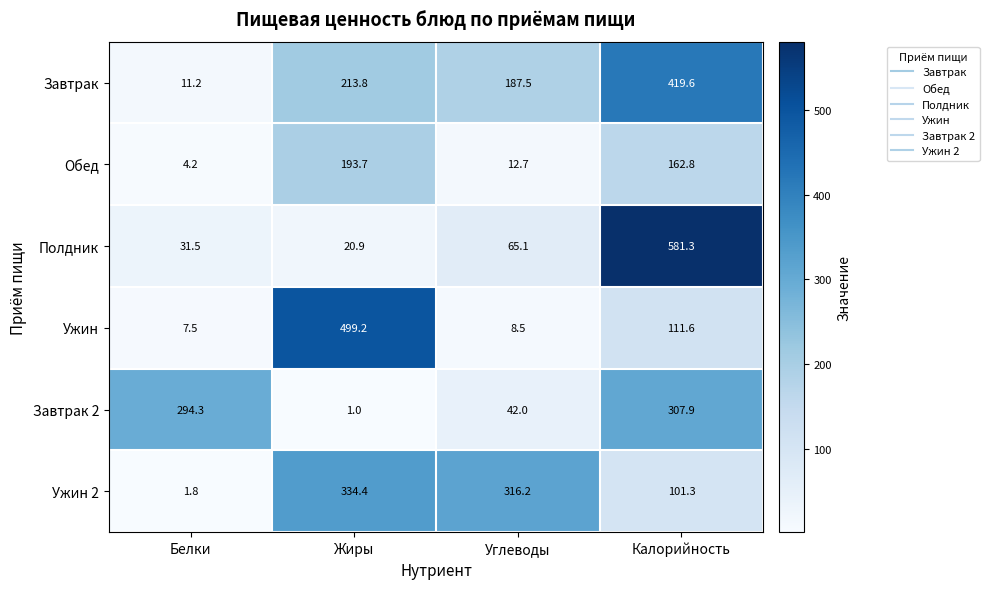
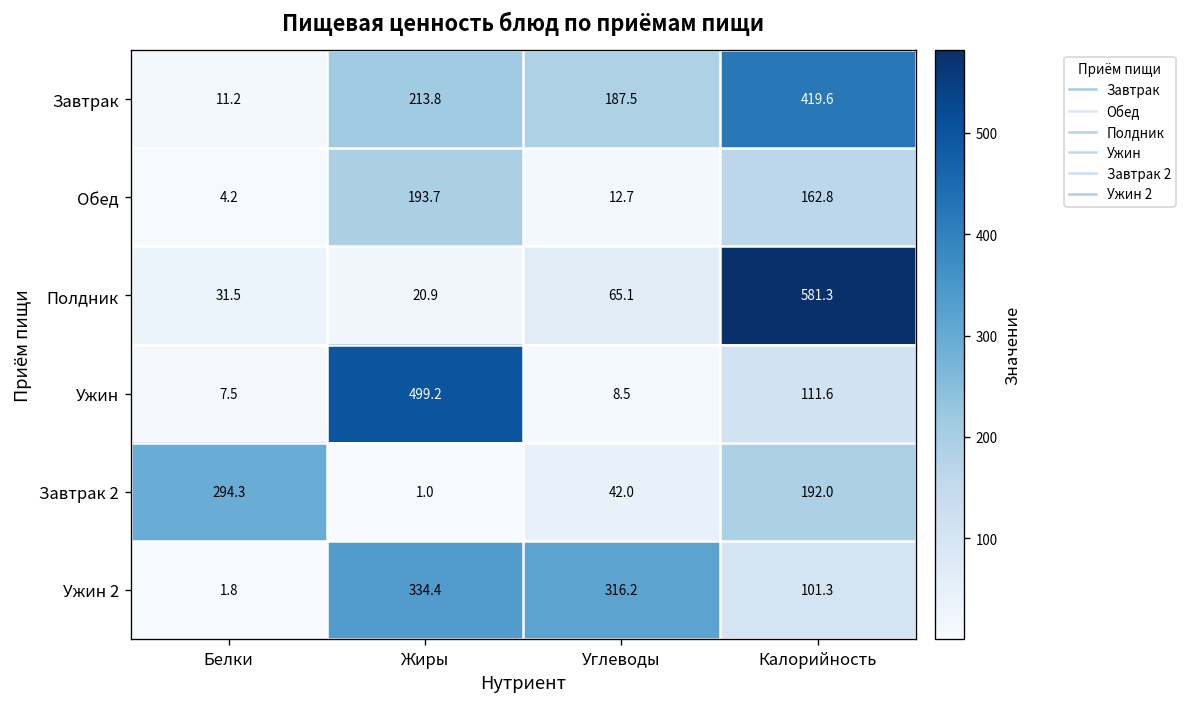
  {
    "Завтрак": {
      "Белки": 11.2,
      "Жиры": 213.8,
      "Углеводы": 187.5,
      "Калорийность": 419.6
    },
    "Обед": {
      "Белки": 4.2,
      "Жиры": 193.7,
      "Углеводы": 12.7,
      "Калорийность": 162.8
    },
    "Полдник": {
      "Белки": 31.5,
      "Жиры": 20.9,
      "Углеводы": 65.1,
      "Калорийность": 581.3
    },
    "Ужин": {
      "Белки": 7.5,
      "Жиры": 499.2,
      "Углеводы": 8.5,
      "Калорийность": 111.6
    },
    "Завтрак 2": {
      "Белки": 294.3,
      "Жиры": 1.0,
      "Углеводы": 42.0,
-     "Калорийность": 307.9
+     "Калорийность": 192.0
    },
    "Ужин 2": {
      "Белки": 1.8,
      "Жиры": 334.4,
      "Углеводы": 316.2,
      "Калорийность": 101.3
    }
  }
